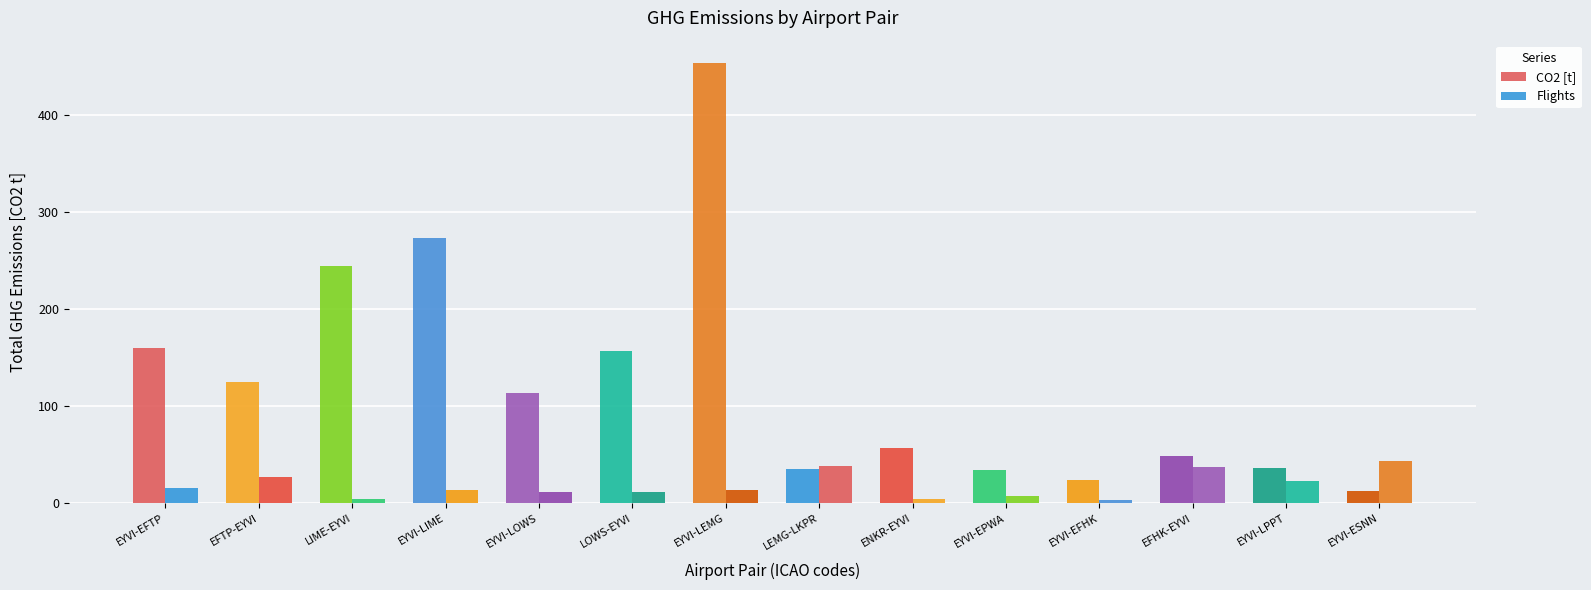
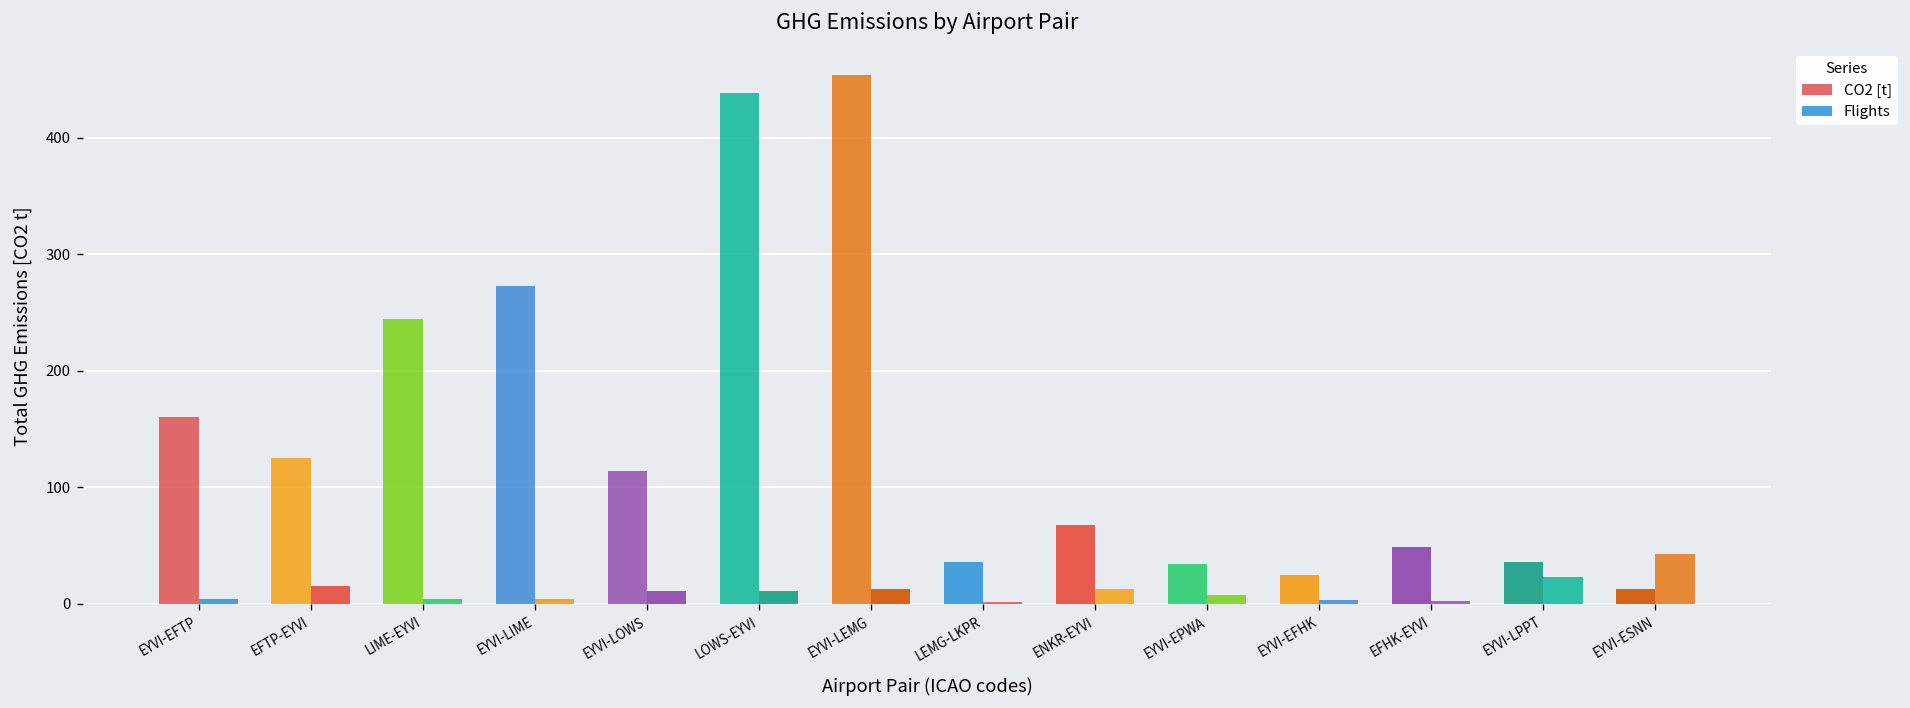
  {
    "CO2 [t]": {
      "EYVI-EFTP": 160,
      "EFTP-EYVI": 120,
      "LIME-EYVI": 240,
      "EYVI-LIME": 270,
      "EYVI-LOWS": 110,
-     "LOWS-EYVI": 160,
+     "LOWS-EYVI": 440,
      "EYVI-LEMG": 450,
      "LEMG-LKPR": 40,
-     "ENKR-EYVI": 60,
+     "ENKR-EYVI": 70,
      "EYVI-EPWA": 30,
      "EYVI-EFHK": 20,
      "EFHK-EYVI": 50,
      "EYVI-LPPT": 40,
      "EYVI-ESNN": 10
    },
    "Flights": {
-     "EYVI-EFTP": 20,
-     "EFTP-EYVI": 30,
+     "EYVI-EFTP": 0,
+     "EFTP-EYVI": 20,
      "LIME-EYVI": 0,
-     "EYVI-LIME": 10,
+     "EYVI-LIME": 0,
      "EYVI-LOWS": 10,
      "LOWS-EYVI": 10,
      "EYVI-LEMG": 10,
-     "LEMG-LKPR": 40,
-     "ENKR-EYVI": 0,
+     "LEMG-LKPR": 0,
+     "ENKR-EYVI": 10,
      "EYVI-EPWA": 10,
      "EYVI-EFHK": 0,
-     "EFHK-EYVI": 40,
+     "EFHK-EYVI": 0,
      "EYVI-LPPT": 20,
      "EYVI-ESNN": 40
    }
  }
